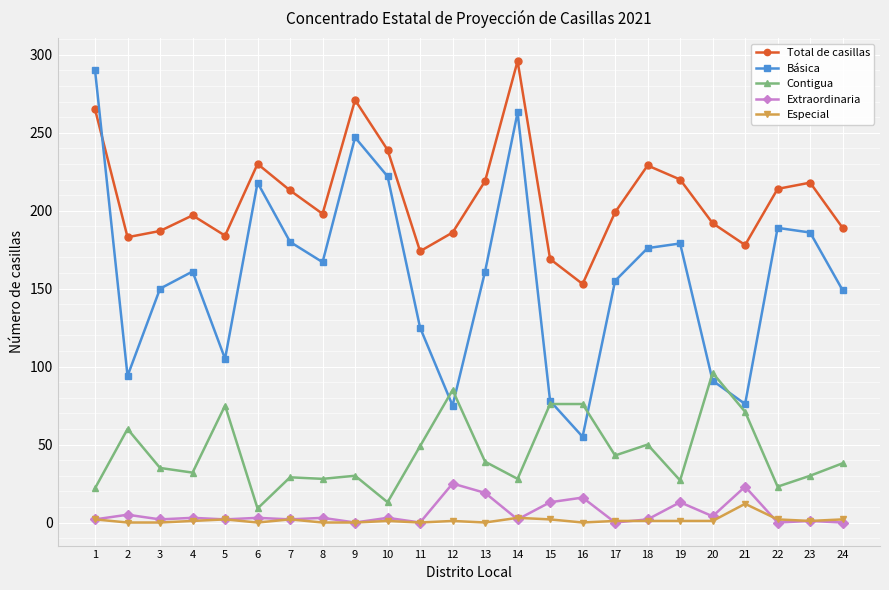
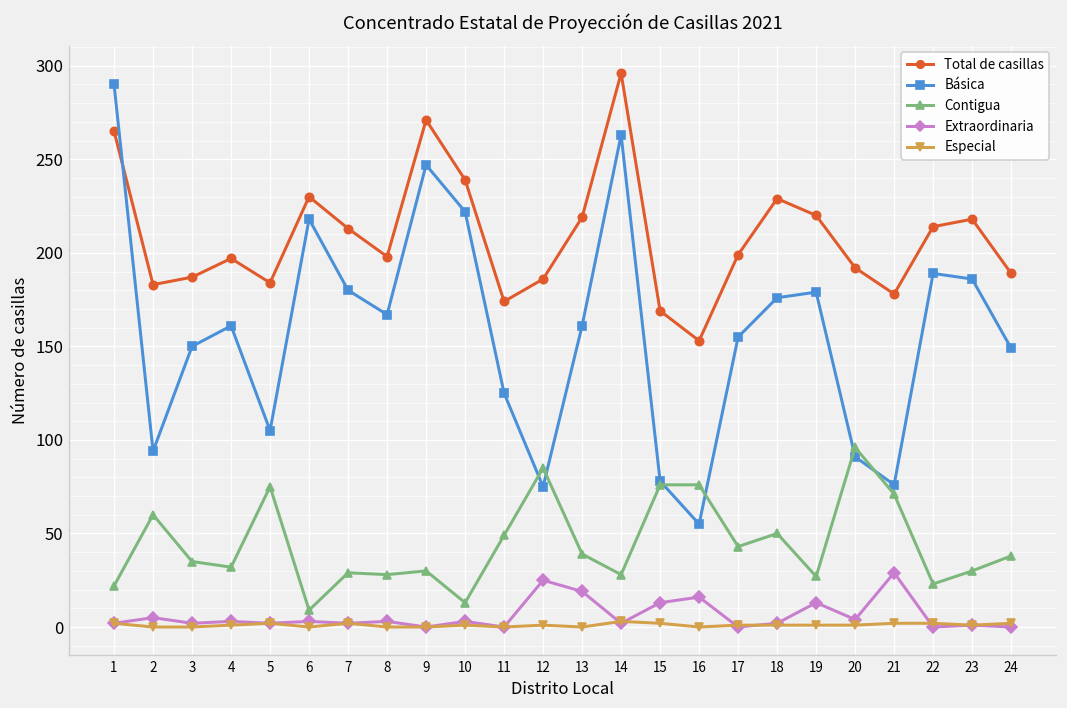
  {
    "Total de casillas": {
      "1": 265,
      "2": 183,
      "3": 187,
      "4": 197,
      "5": 184,
      "6": 230,
      "7": 213,
      "8": 198,
      "9": 271,
      "10": 239,
      "11": 174,
      "12": 186,
      "13": 219,
      "14": 296,
      "15": 169,
      "16": 153,
      "17": 199,
      "18": 229,
      "19": 220,
      "20": 192,
      "21": 178,
      "22": 214,
      "23": 218,
      "24": 189
    },
    "Básica": {
      "1": 290,
      "2": 94,
      "3": 150,
      "4": 161,
      "5": 105,
      "6": 218,
      "7": 180,
      "8": 167,
      "9": 247,
      "10": 222,
      "11": 125,
      "12": 75,
      "13": 161,
      "14": 263,
      "15": 78,
      "16": 55,
      "17": 155,
      "18": 176,
      "19": 179,
      "20": 91,
      "21": 76,
      "22": 189,
      "23": 186,
      "24": 149
    },
    "Contigua": {
      "1": 22,
      "2": 60,
      "3": 35,
      "4": 32,
      "5": 75,
      "6": 9,
      "7": 29,
      "8": 28,
      "9": 30,
      "10": 13,
      "11": 49,
      "12": 85,
      "13": 39,
      "14": 28,
      "15": 76,
      "16": 76,
      "17": 43,
      "18": 50,
      "19": 27,
      "20": 96,
      "21": 71,
      "22": 23,
      "23": 30,
      "24": 38
    },
    "Extraordinaria": {
      "2": 5,
      "3": 2,
      "4": 3,
      "6": 3,
      "8": 3,
      "10": 3,
      "12": 25,
      "13": 19,
      "15": 13,
      "16": 16,
      "19": 13,
      "20": 4,
-     "21": 23,
+     "21": 29,
      "22": 0,
      "24": 0
    },
    "Especial": {
      "2": 0,
      "3": 0,
      "4": 1,
      "6": 0,
      "8": 0,
      "10": 1,
      "12": 1,
      "13": 0,
      "15": 2,
      "16": 0,
      "19": 1,
      "20": 1,
-     "21": 12,
+     "21": 2,
      "22": 2,
      "24": 2
    }
  }
